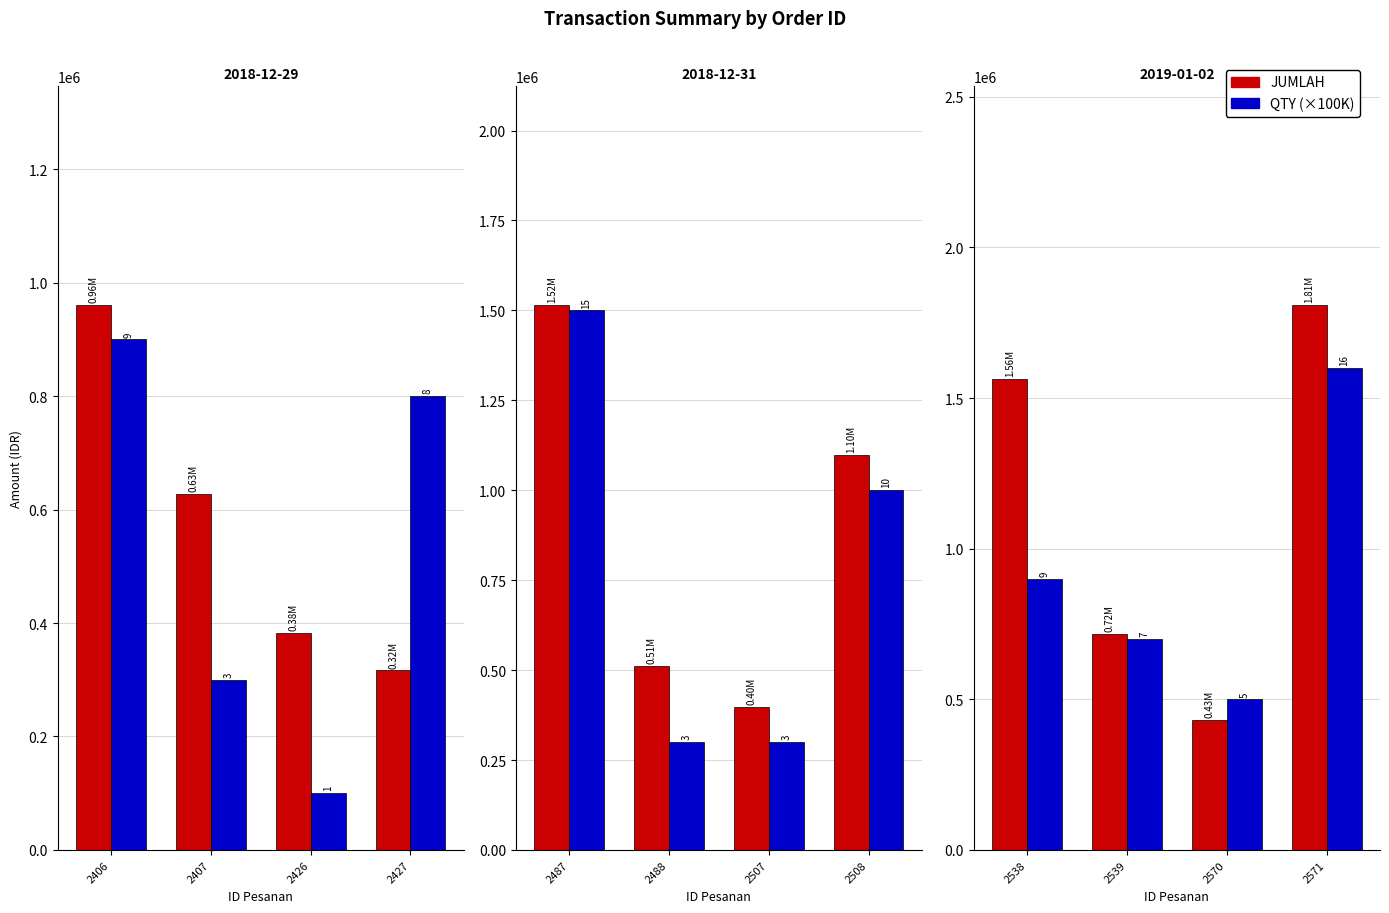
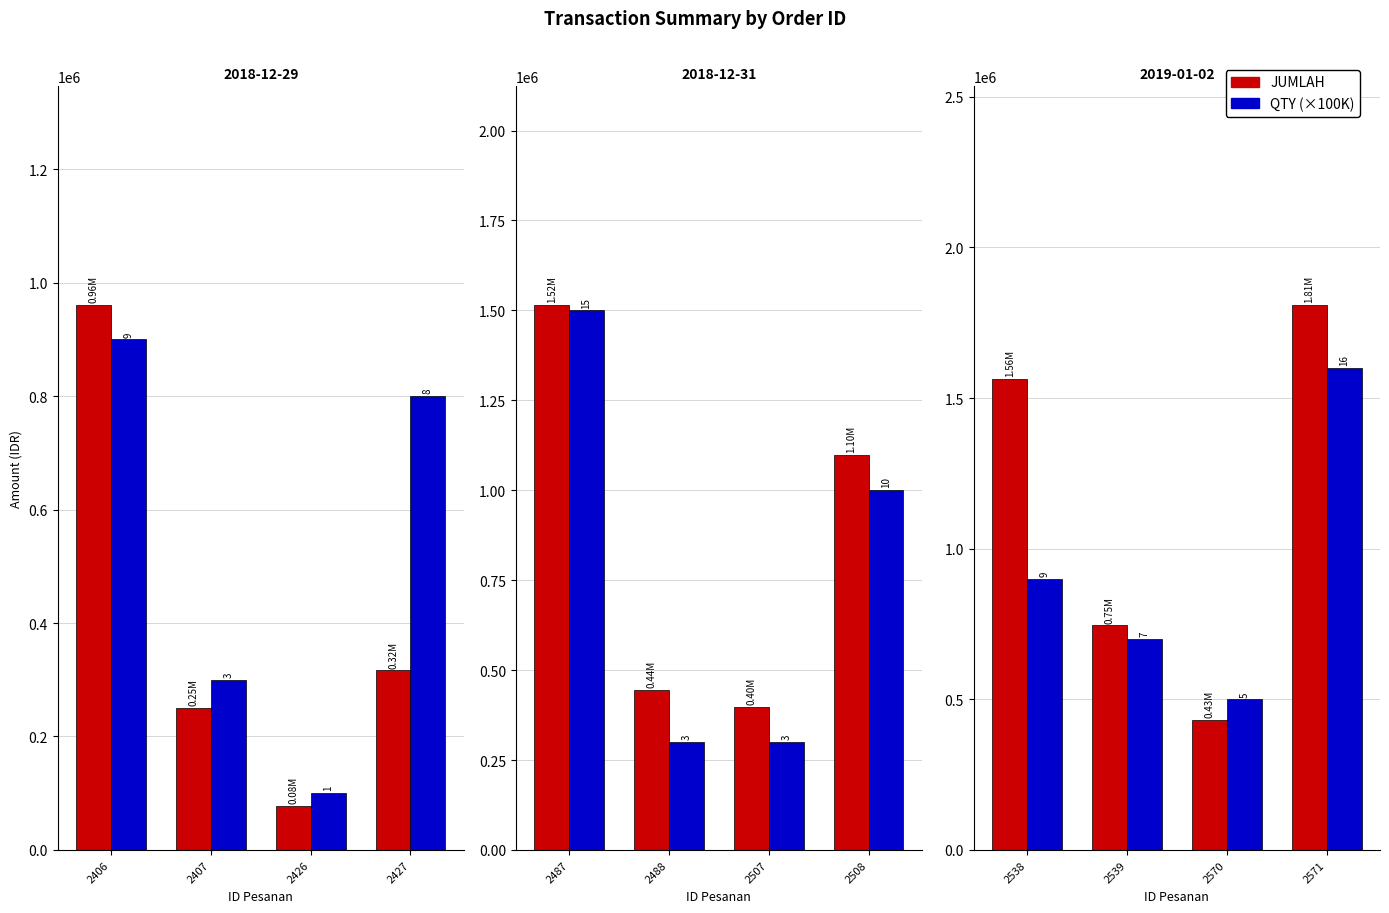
  {
    "2018-12-29": {
      "JUMLAH": {
        "2406": "0.96M",
-       "2407": "0.63M",
-       "2426": "0.38M",
+       "2407": "0.25M",
+       "2426": "0.08M",
        "2427": "0.32M"
      }
    },
    "2018-12-31": {
      "JUMLAH": {
        "2487": "1.52M",
-       "2488": "0.51M",
+       "2488": "0.44M",
        "2507": "0.40M",
        "2508": "1.10M"
      }
    },
    "2019-01-02": {
      "JUMLAH": {
        "2538": "1.56M",
-       "2539": "0.72M",
+       "2539": "0.75M",
        "2570": "0.43M",
        "2571": "1.81M"
      }
    }
  }
